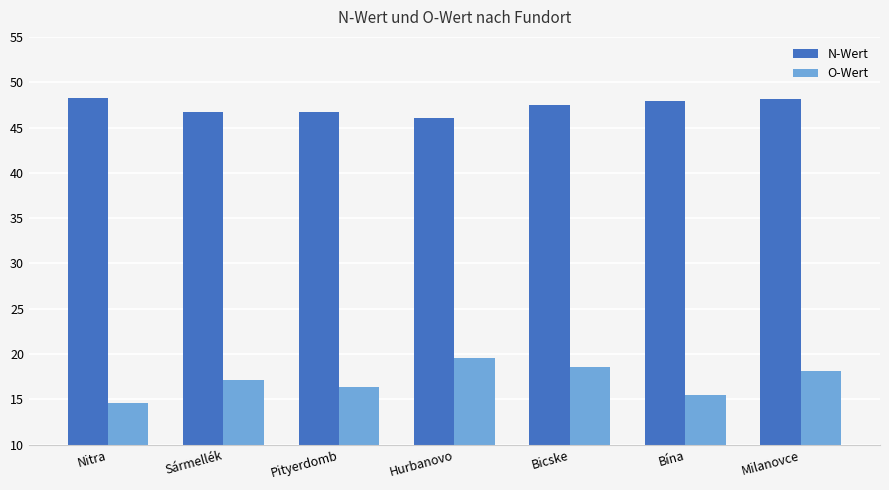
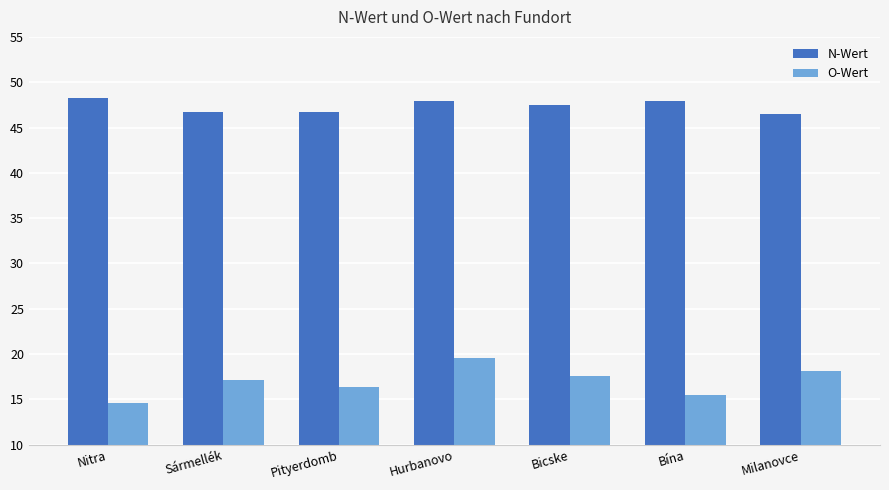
  {
    "N-Wert": {
      "Nitra": 48,
      "Sármellék": 47,
      "Pityerdomb": 47,
-     "Hurbanovo": 46,
+     "Hurbanovo": 48,
      "Bicske": 48,
      "Bína": 48,
-     "Milanovce": 48
+     "Milanovce": 47
    },
    "O-Wert": {
      "Nitra": 15,
      "Sármellék": 17,
      "Pityerdomb": 16,
      "Hurbanovo": 20,
-     "Bicske": 19,
+     "Bicske": 18,
      "Bína": 15,
      "Milanovce": 18
    }
  }
